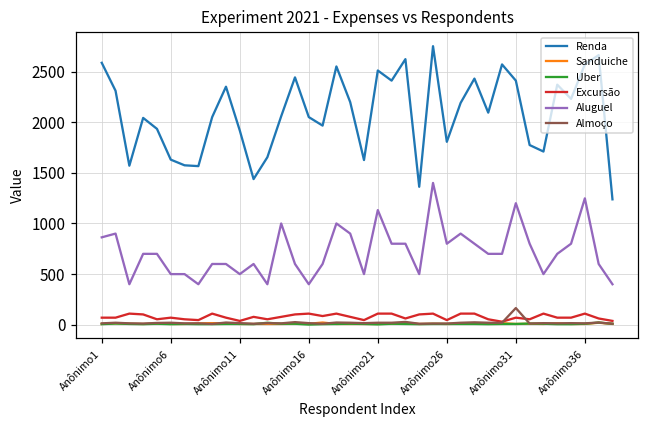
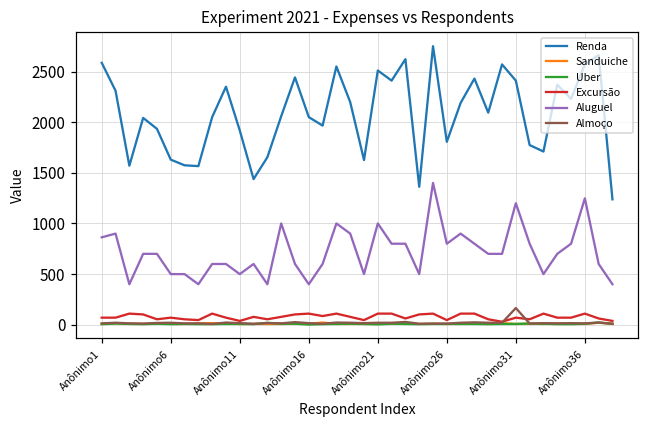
  {
    "Renda": {
      "Anônimo1": 2600,
      "Anônimo6": 1600,
      "Anônimo11": 1900,
      "Anônimo16": 2100,
      "Anônimo21": 2500,
      "Anônimo26": 1800,
      "Anônimo31": 2400
    },
    "Excursão": {
      "Anônimo1": 100,
      "Anônimo6": 100,
      "Anônimo16": 100,
      "Anônimo21": 100,
      "Anônimo26": 0,
      "Anônimo31": 100,
      "Anônimo36": 100
    },
    "Aluguel": {
      "Anônimo1": 900,
      "Anônimo6": 500,
      "Anônimo11": 500,
      "Anônimo16": 400,
-     "Anônimo21": 1100,
+     "Anônimo21": 1000,
      "Anônimo26": 800,
      "Anônimo31": 1200,
      "Anônimo36": 1200
    },
    "Almoço": {
      "Anônimo31": 200
    }
  }
